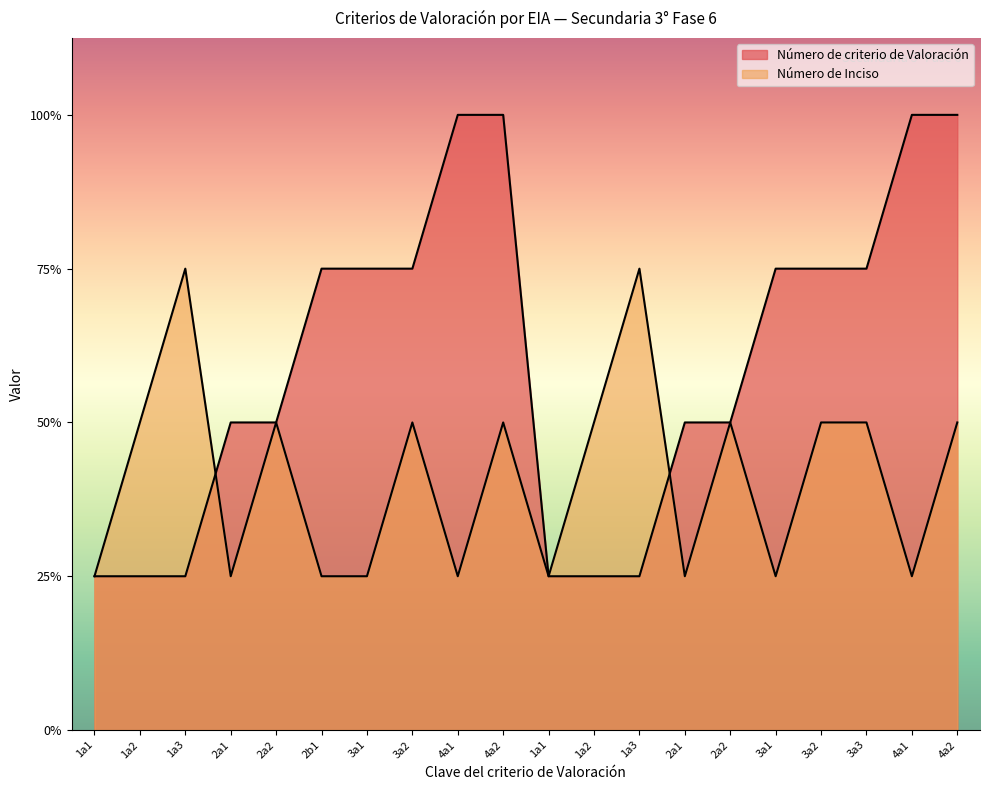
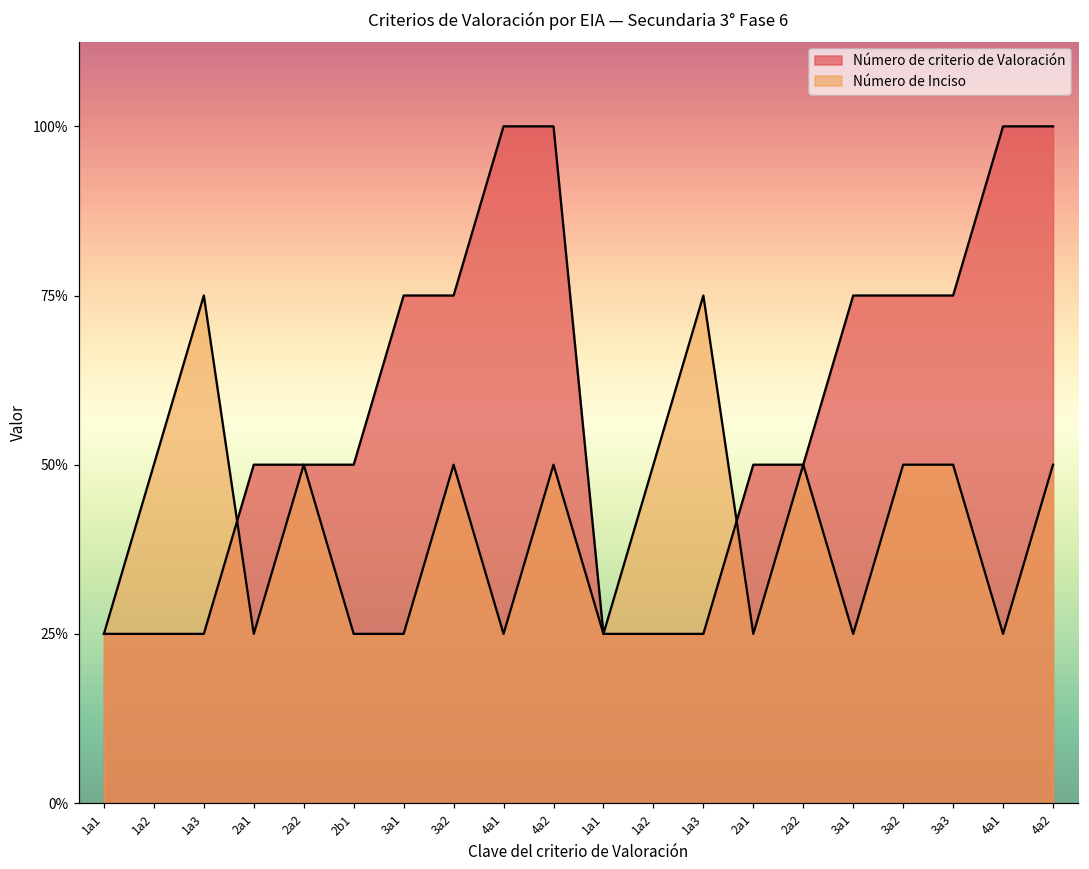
  {
    "Número de criterio de Valoración": {
-     "2b1": "75%",
+     "2b1": "50%",
      "3a3": "75%"
    },
    "Número de Inciso": {
      "2b1": "25%",
      "3a3": "50%"
    }
  }
